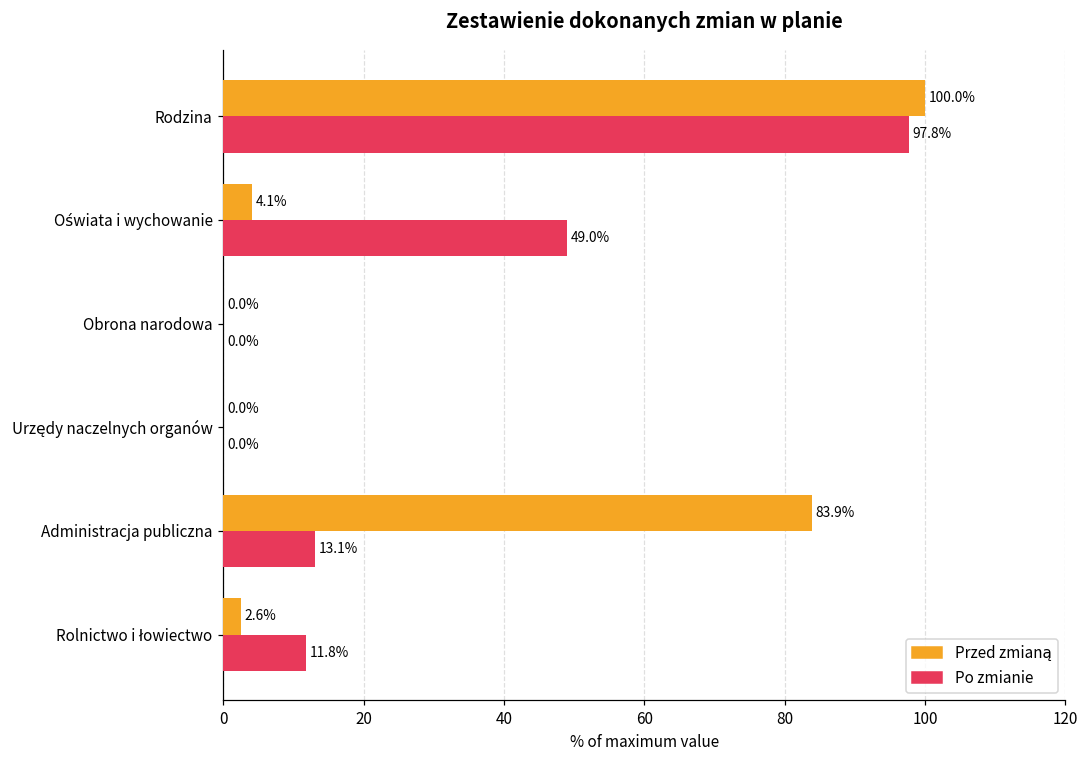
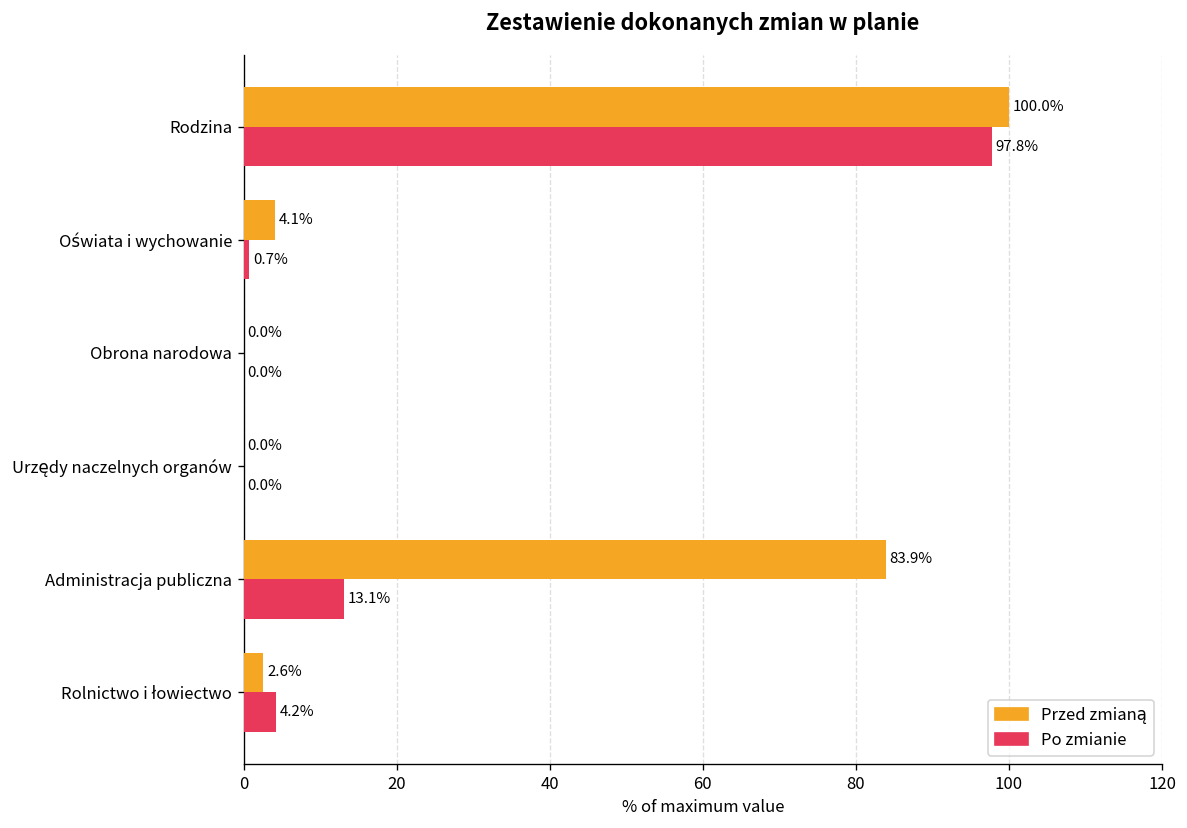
  {
    "Przed zmianą": {
      "Rodzina": "100.0%",
      "Oświata i wychowanie": "4.1%",
      "Obrona narodowa": "0.0%",
      "Urzędy naczelnych organów": "0.0%",
      "Administracja publiczna": "83.9%",
      "Rolnictwo i łowiectwo": "2.6%"
    },
    "Po zmianie": {
      "Rodzina": "97.8%",
-     "Oświata i wychowanie": "49.0%",
+     "Oświata i wychowanie": "0.7%",
      "Obrona narodowa": "0.0%",
      "Urzędy naczelnych organów": "0.0%",
      "Administracja publiczna": "13.1%",
-     "Rolnictwo i łowiectwo": "11.8%"
+     "Rolnictwo i łowiectwo": "4.2%"
    }
  }
